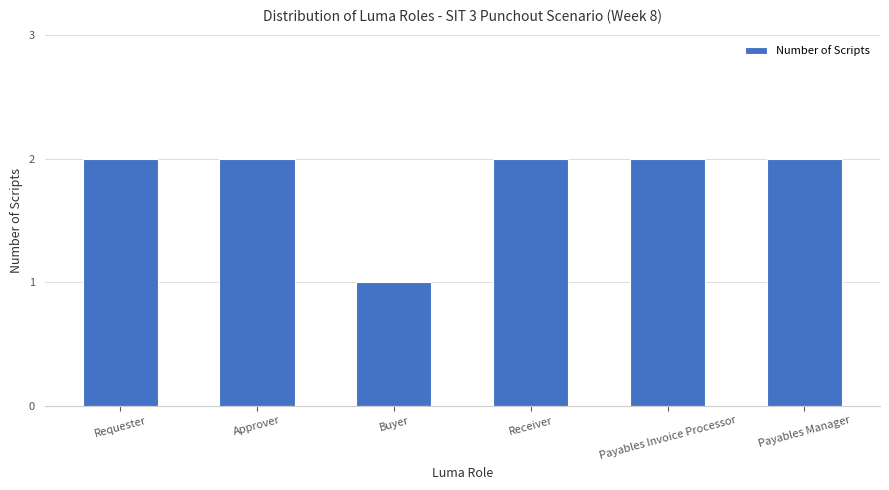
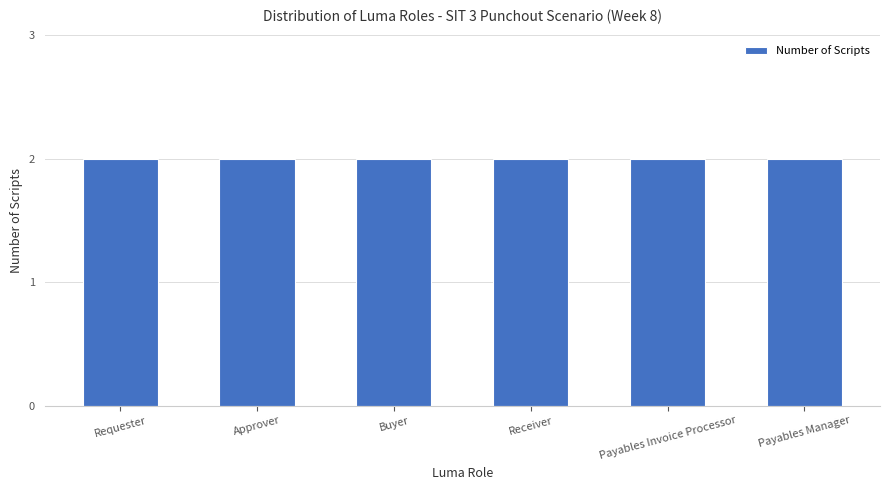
  {
    "Requester": 2,
    "Approver": 2,
-   "Buyer": 1,
+   "Buyer": 2,
    "Receiver": 2,
    "Payables Invoice Processor": 2,
    "Payables Manager": 2
  }
